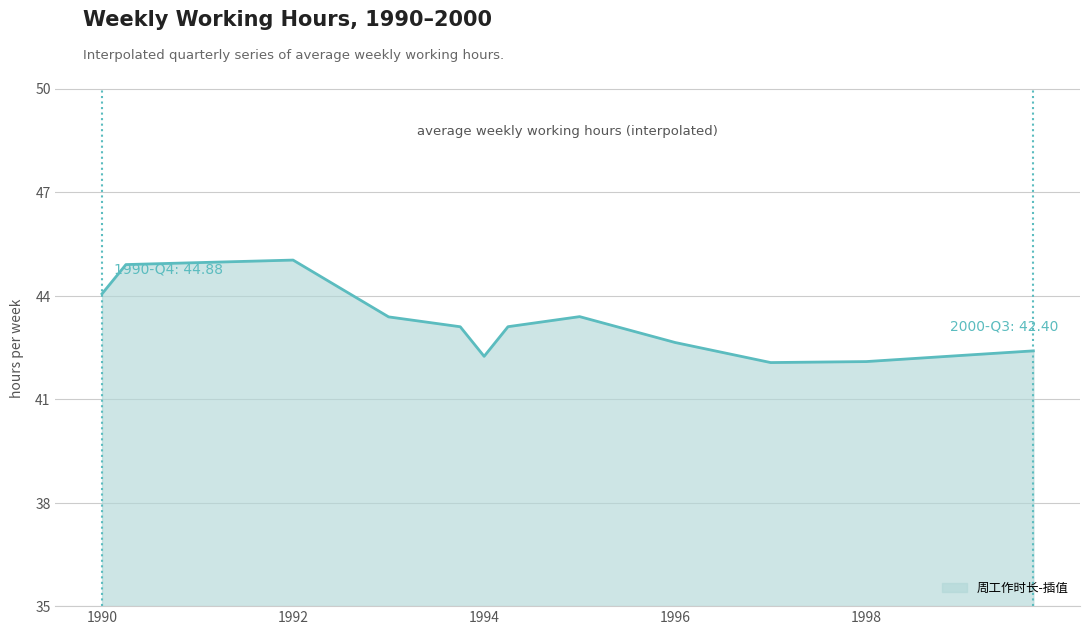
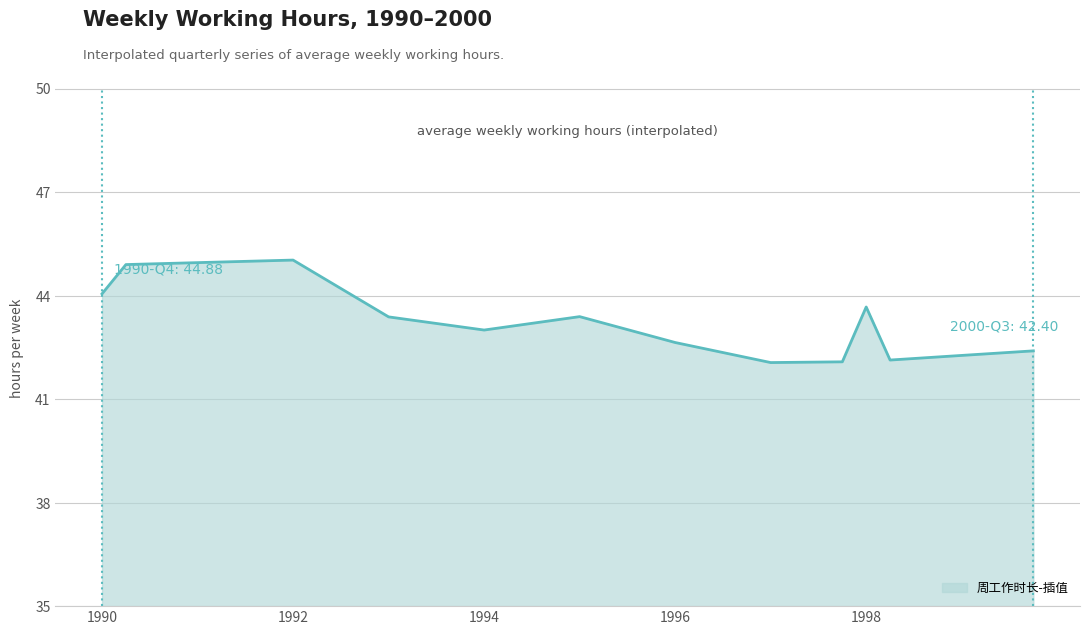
  {
    "1990": 44.1,
    "1992": 45.0,
-   "1994": 42.2,
+   "1994": 43.0,
    "1996": 42.6,
-   "1998": 42.1
+   "1998": 43.7
  }
